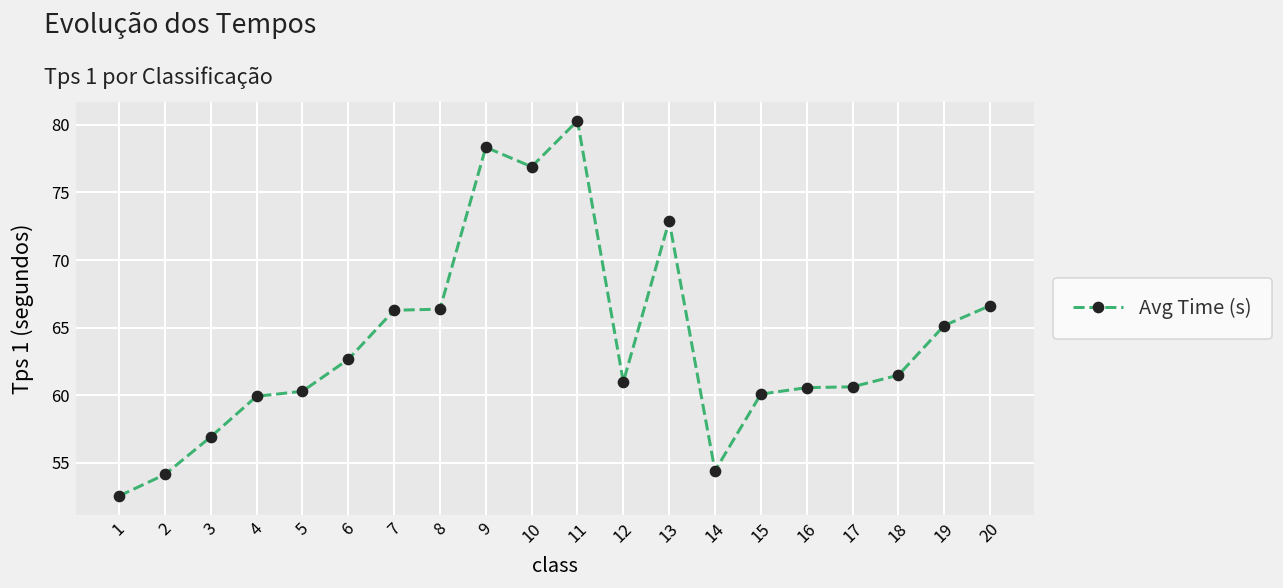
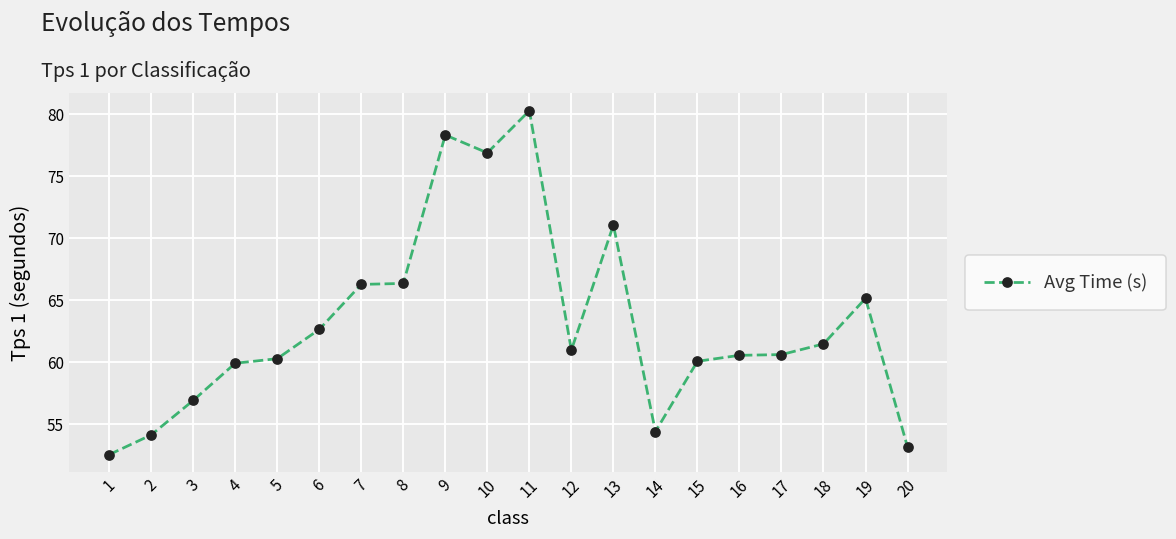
  {
    "1": 52.6,
    "2": 54.2,
    "3": 56.9,
    "4": 59.9,
    "5": 60.3,
    "6": 62.7,
    "7": 66.3,
    "8": 66.4,
    "9": 78.3,
    "10": 76.9,
    "11": 80.3,
    "12": 61.0,
-   "13": 72.9,
+   "13": 71.1,
    "14": 54.4,
    "15": 60.1,
    "16": 60.6,
    "17": 60.6,
    "18": 61.5,
    "19": 65.2,
-   "20": 66.6
+   "20": 53.2
  }
